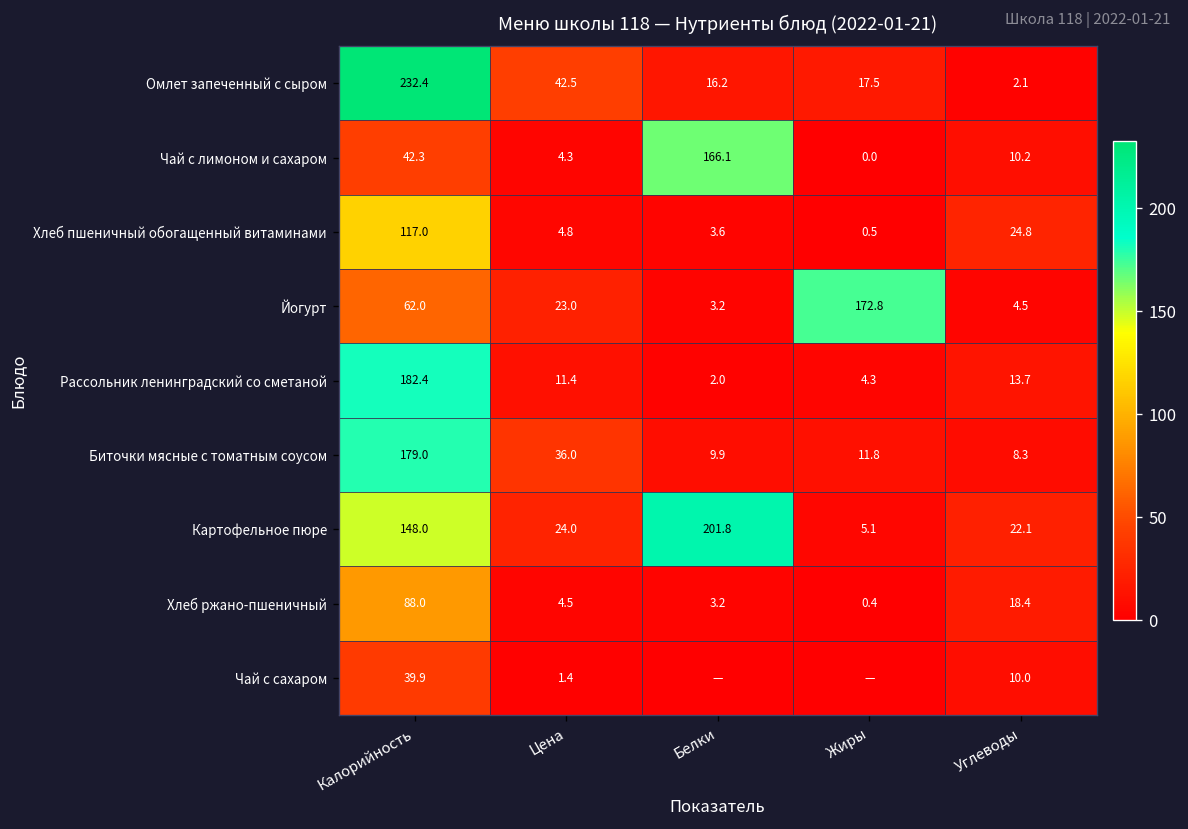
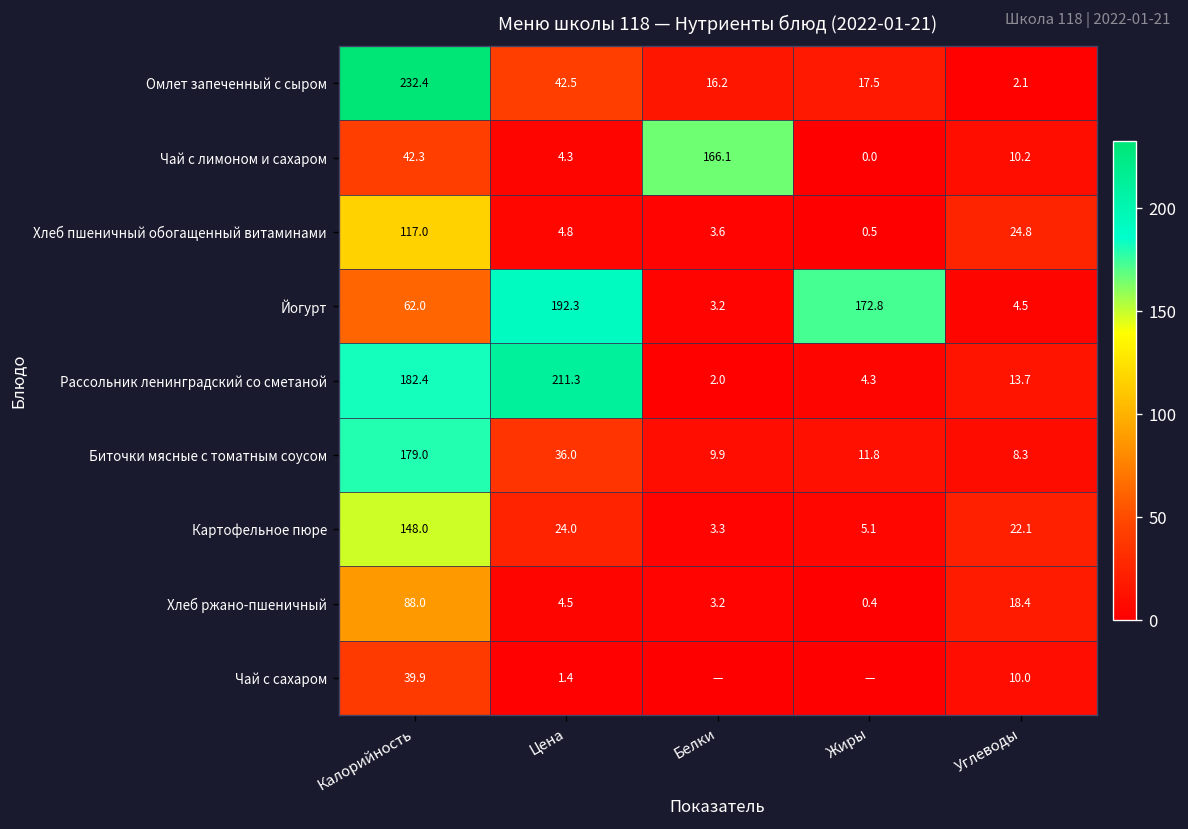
  {
    "Омлет запеченный с сыром": {
      "Калорийность": 232.4,
      "Цена": 42.5,
      "Белки": 16.2,
      "Жиры": 17.5,
      "Углеводы": 2.1
    },
    "Чай с лимоном и сахаром": {
      "Калорийность": 42.3,
      "Цена": 4.3,
      "Белки": 166.1,
      "Жиры": 0.0,
      "Углеводы": 10.2
    },
    "Хлеб пшеничный обогащенный витаминами": {
      "Калорийность": 117.0,
      "Цена": 4.8,
      "Белки": 3.6,
      "Жиры": 0.5,
      "Углеводы": 24.8
    },
    "Йогурт": {
      "Калорийность": 62.0,
-     "Цена": 23.0,
+     "Цена": 192.3,
      "Белки": 3.2,
      "Жиры": 172.8,
      "Углеводы": 4.5
    },
    "Рассольник ленинградский со сметаной": {
      "Калорийность": 182.4,
-     "Цена": 11.4,
+     "Цена": 211.3,
      "Белки": 2.0,
      "Жиры": 4.3,
      "Углеводы": 13.7
    },
    "Биточки мясные с томатным соусом": {
      "Калорийность": 179.0,
      "Цена": 36.0,
      "Белки": 9.9,
      "Жиры": 11.8,
      "Углеводы": 8.3
    },
    "Картофельное пюре": {
      "Калорийность": 148.0,
      "Цена": 24.0,
-     "Белки": 201.8,
+     "Белки": 3.3,
      "Жиры": 5.1,
      "Углеводы": 22.1
    },
    "Хлеб ржано-пшеничный": {
      "Калорийность": 88.0,
      "Цена": 4.5,
      "Белки": 3.2,
      "Жиры": 0.4,
      "Углеводы": 18.4
    },
    "Чай с сахаром": {
      "Калорийность": 39.9,
      "Цена": 1.4,
      "Углеводы": 10.0
    }
  }
